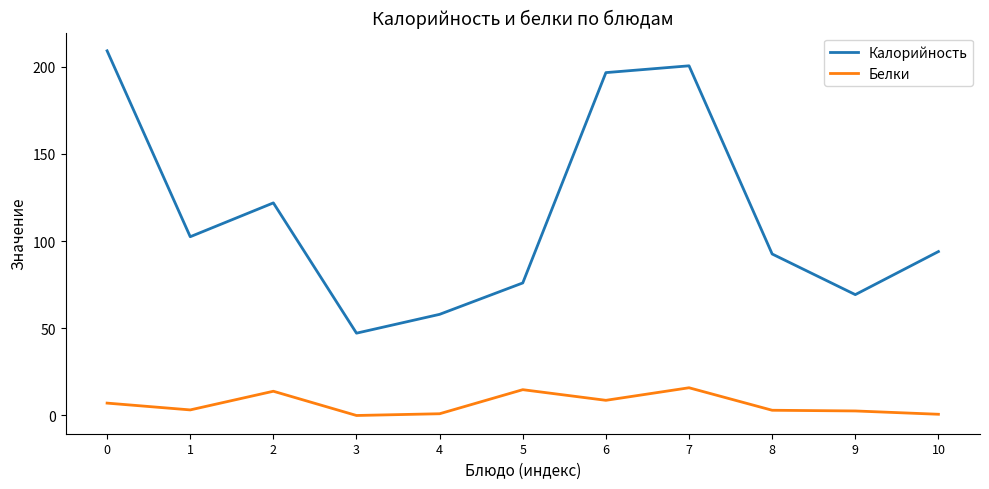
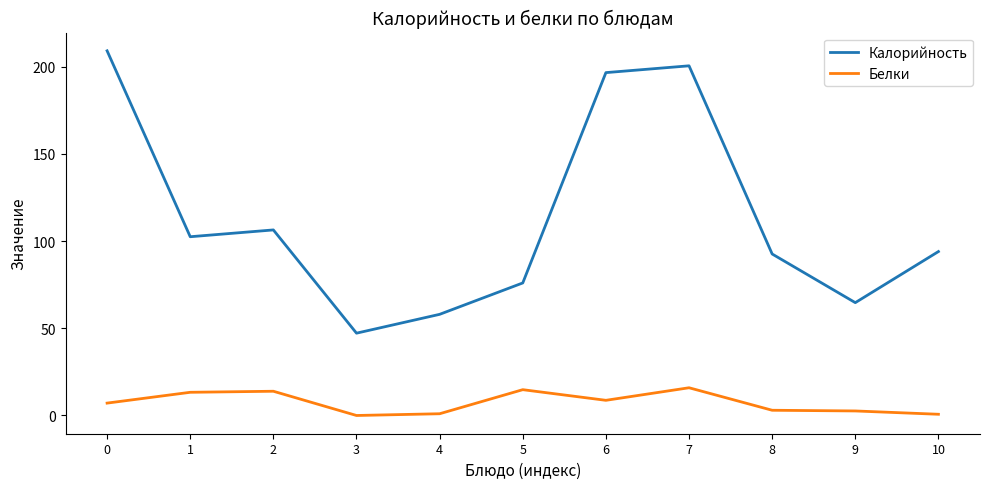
  {
    "Калорийность": {
      "0": 209,
      "1": 103,
-     "2": 122,
+     "2": 106,
      "3": 47,
      "4": 58,
      "5": 76,
      "6": 197,
      "7": 201,
      "8": 93,
-     "9": 69,
+     "9": 65,
      "10": 94
    },
    "Белки": {
      "0": 7,
-     "1": 3,
+     "1": 13,
      "2": 14,
      "3": 0,
      "4": 1,
      "5": 15,
      "6": 9,
      "7": 16,
      "8": 3,
      "9": 3,
      "10": 1
    }
  }
